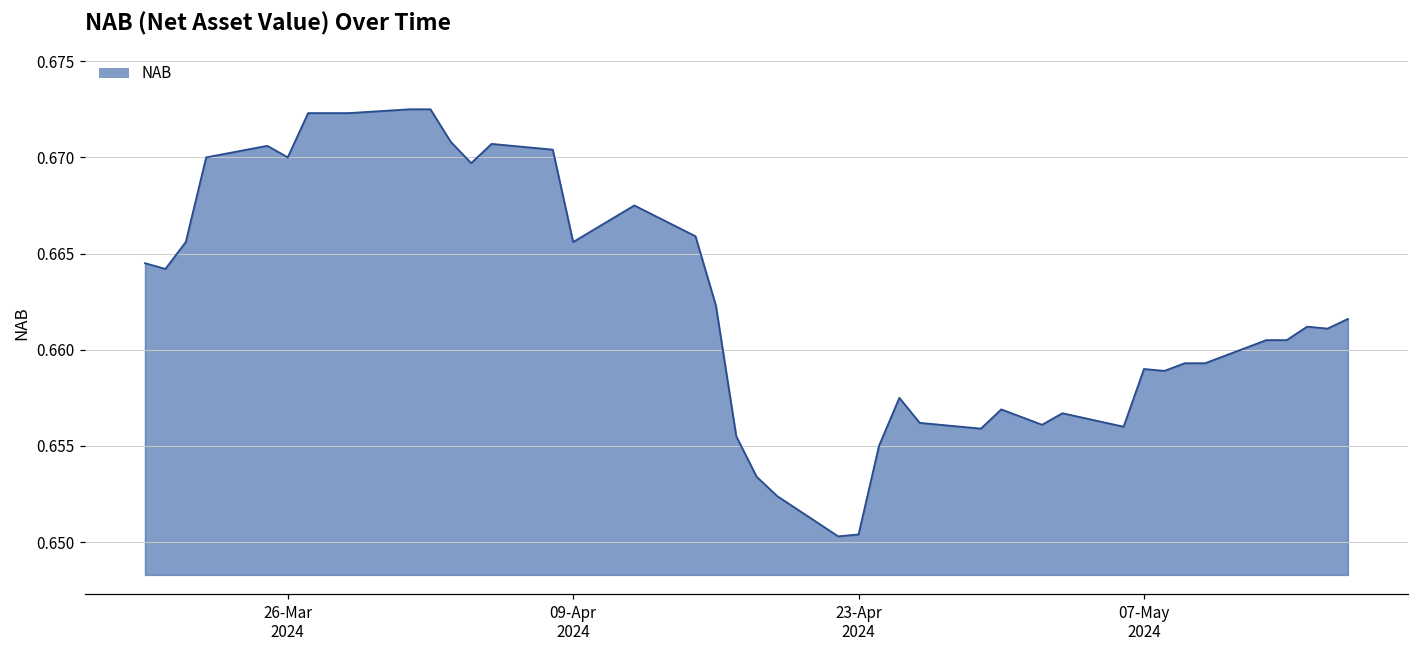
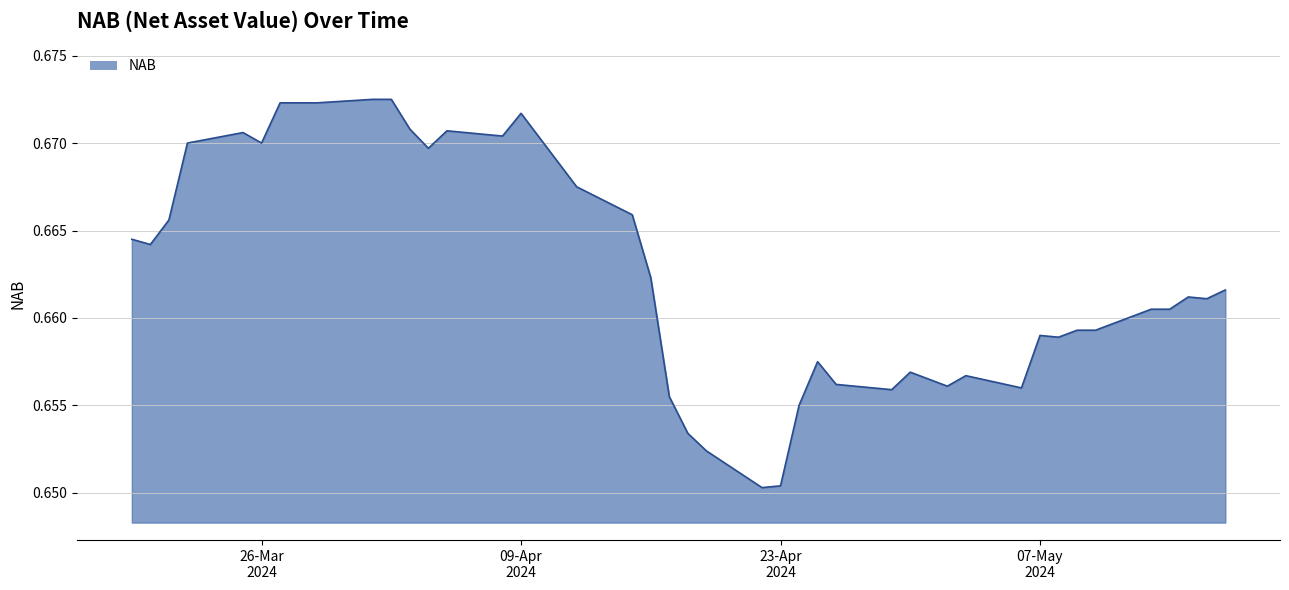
  {
    "26-Mar 2024": 0.6700,
-   "09-Apr 2024": 0.6656,
+   "09-Apr 2024": 0.6717,
    "23-Apr 2024": 0.6504,
    "07-May 2024": 0.6590
  }
